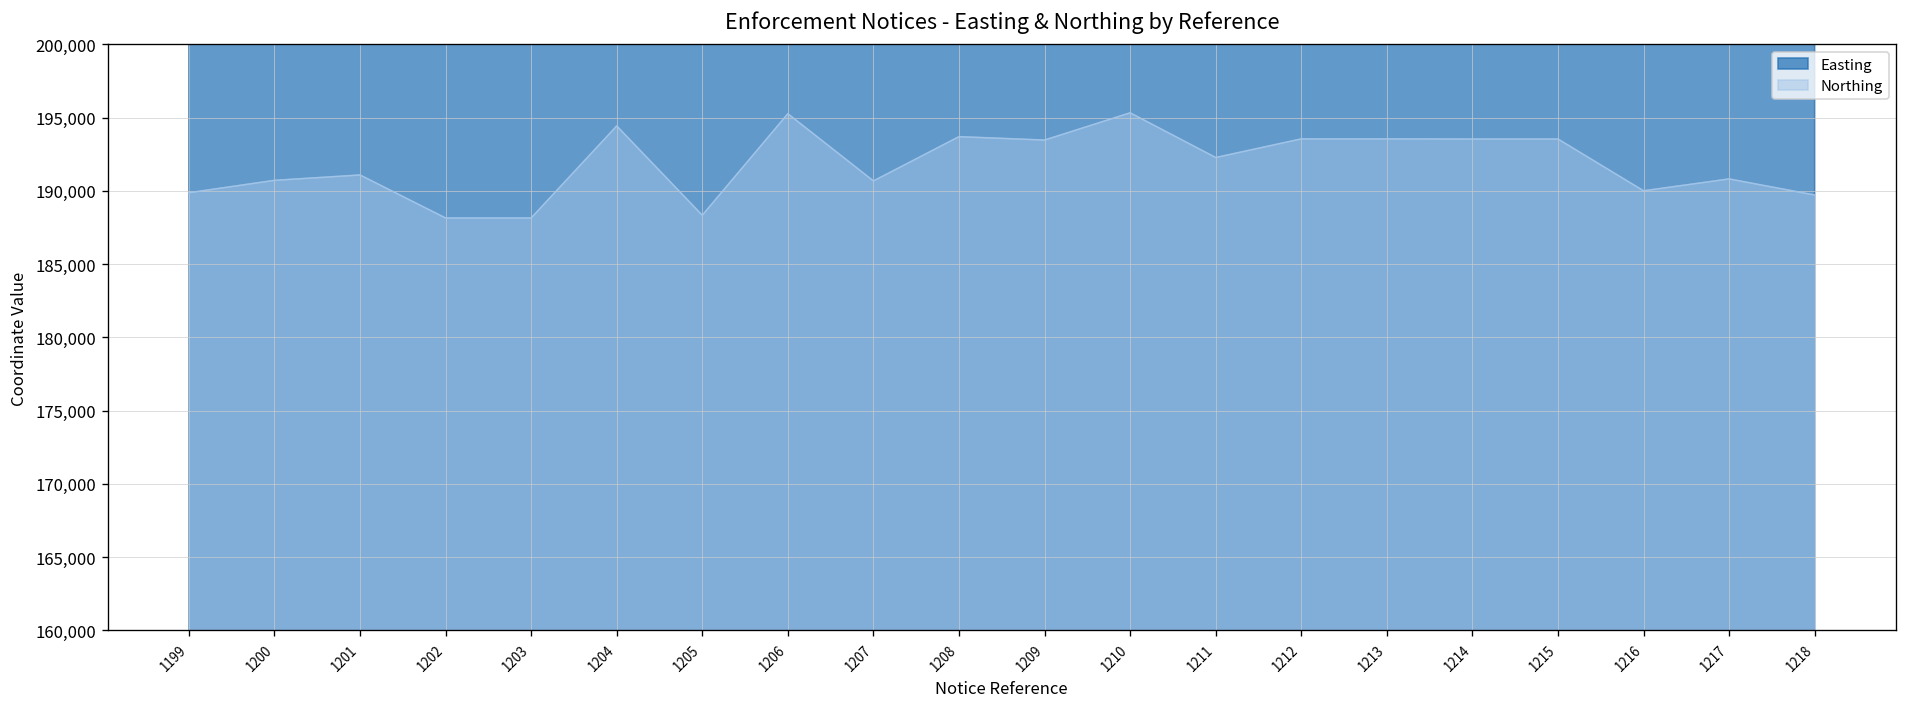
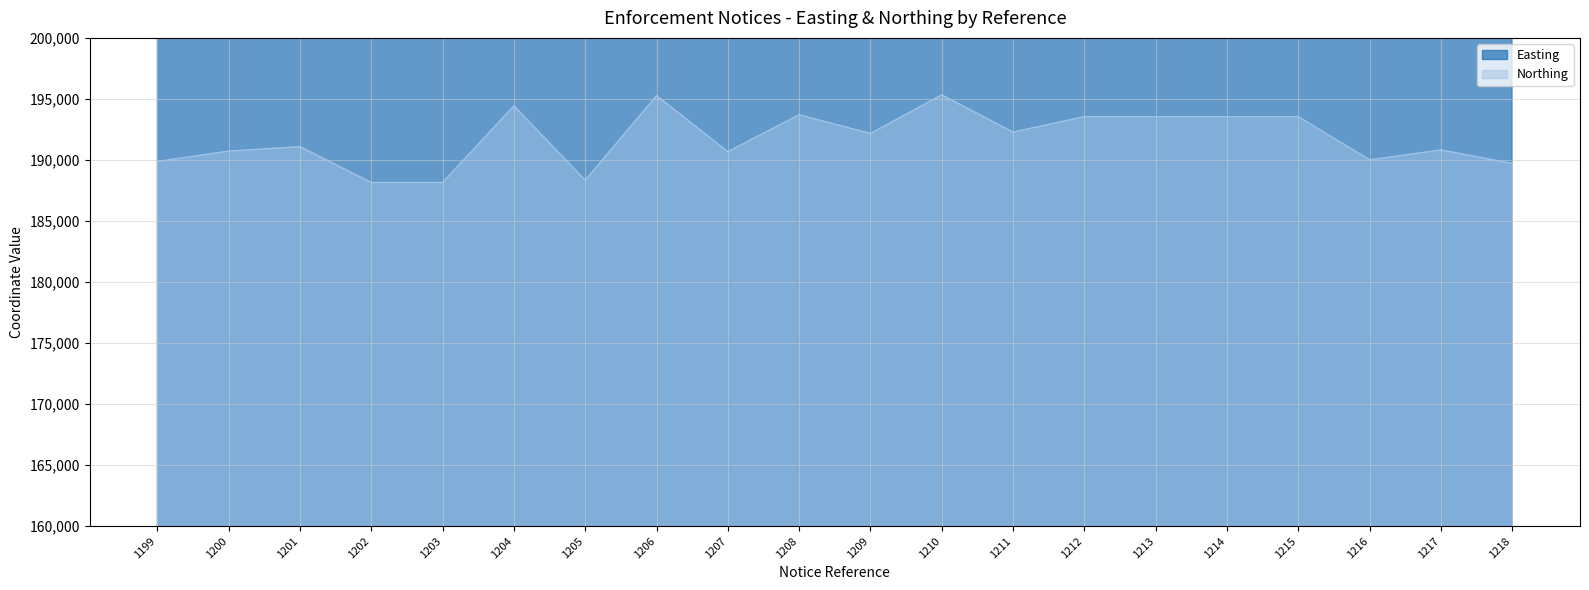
  {
    "Northing": {
      "1199": "189,900",
      "1200": "190,700",
      "1201": "191,100",
      "1202": "188,200",
      "1203": "188,200",
      "1204": "194,400",
      "1205": "188,300",
      "1206": "195,300",
      "1207": "190,700",
      "1208": "193,700",
-     "1209": "193,500",
+     "1209": "192,200",
      "1210": "195,300",
      "1211": "192,300",
      "1212": "193,600",
      "1213": "193,600",
      "1214": "193,500",
      "1215": "193,500",
      "1216": "190,000",
      "1217": "190,800",
      "1218": "189,700"
    }
  }
